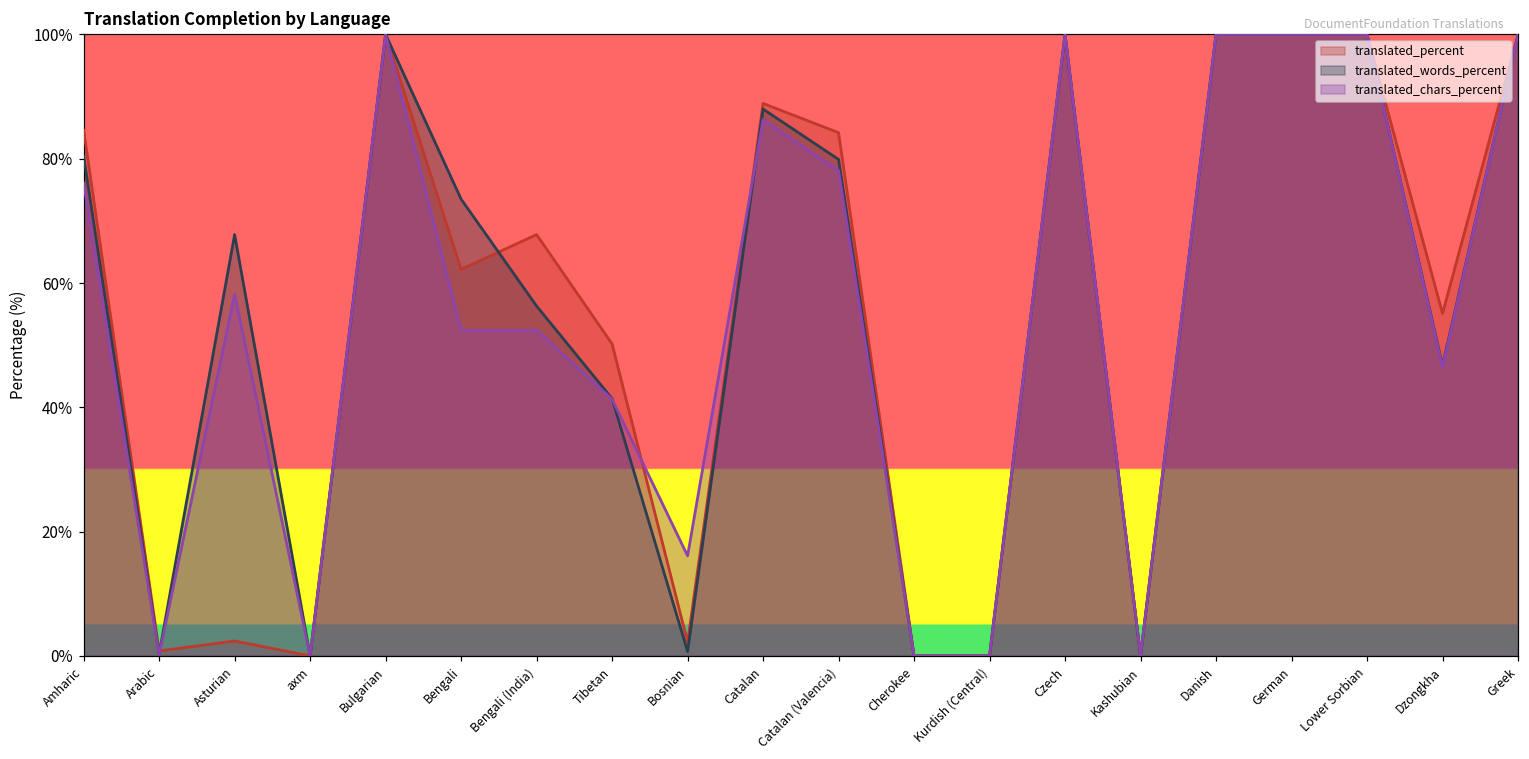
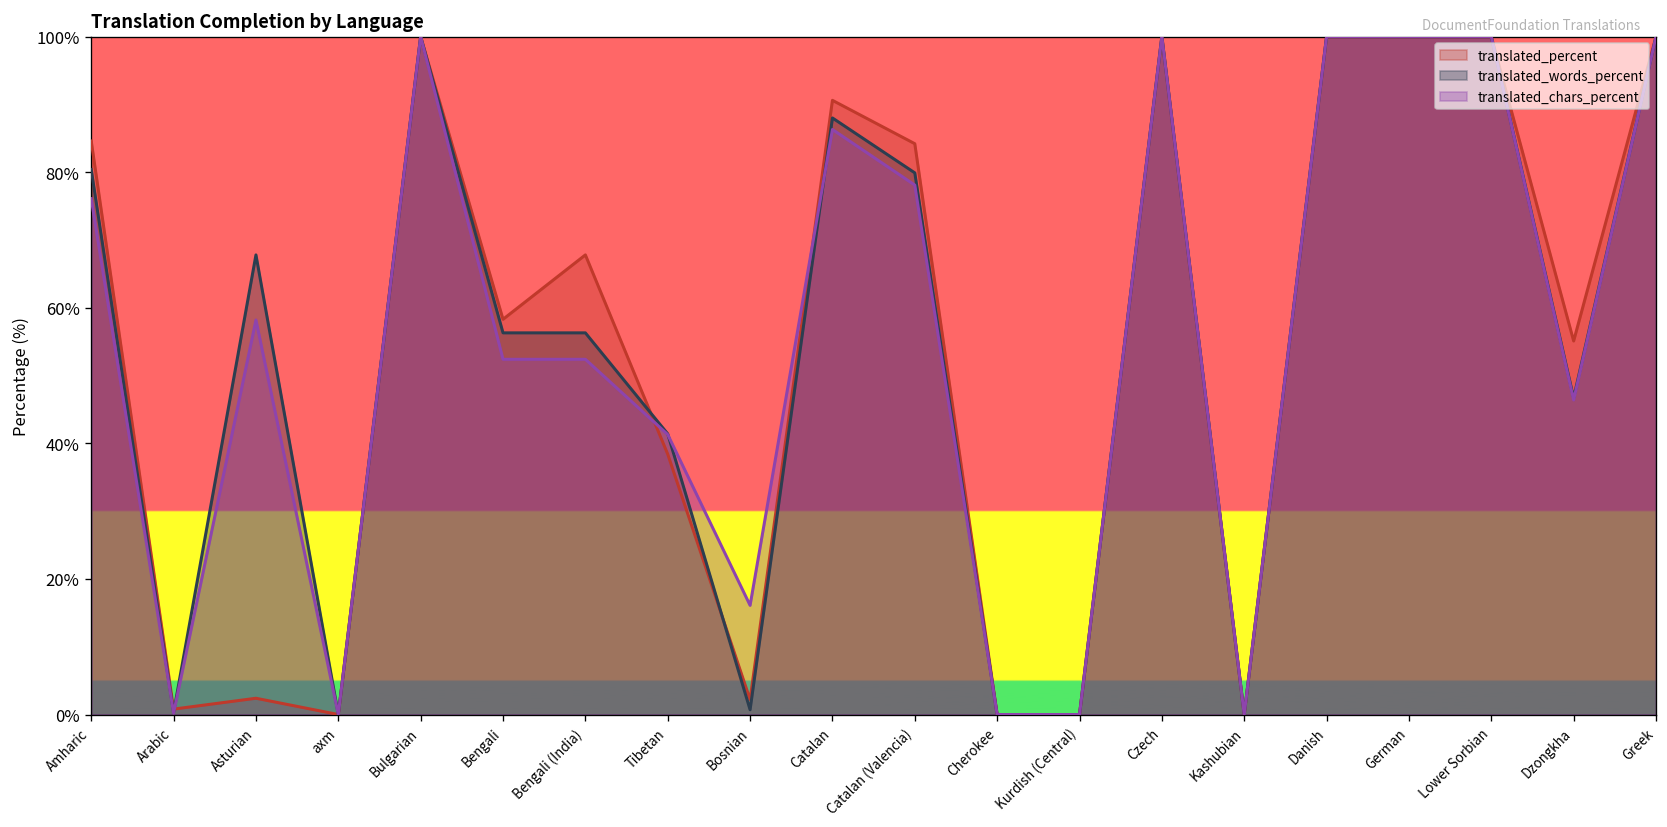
  {
    "translated_percent": {
      "Amharic": "85%",
      "Arabic": "1%",
      "Asturian": "2%",
-     "Bengali": "62%",
+     "Bengali": "58%",
      "Bengali (India)": "68%",
-     "Tibetan": "50%",
+     "Tibetan": "38%",
      "Bosnian": "2%",
-     "Catalan": "89%",
+     "Catalan": "91%",
      "Catalan (Valencia)": "84%",
      "Dzongkha": "55%"
    },
    "translated_words_percent": {
      "Amharic": "80%",
      "Asturian": "68%",
-     "Bengali": "74%",
+     "Bengali": "56%",
      "Bengali (India)": "56%",
      "Bosnian": "1%",
      "Catalan": "88%",
      "Catalan (Valencia)": "80%"
    },
    "translated_chars_percent": {
      "Amharic": "76%",
      "Asturian": "58%",
      "Bengali": "52%",
      "Bengali (India)": "52%",
      "Bosnian": "16%",
      "Catalan": "86%",
      "Catalan (Valencia)": "78%"
    }
  }
